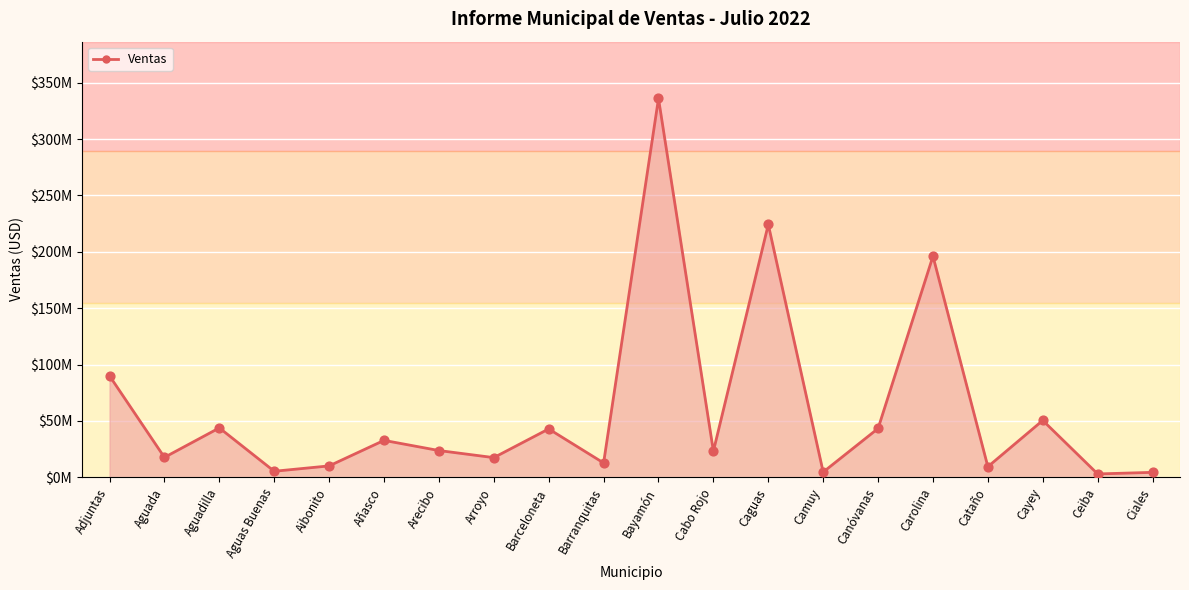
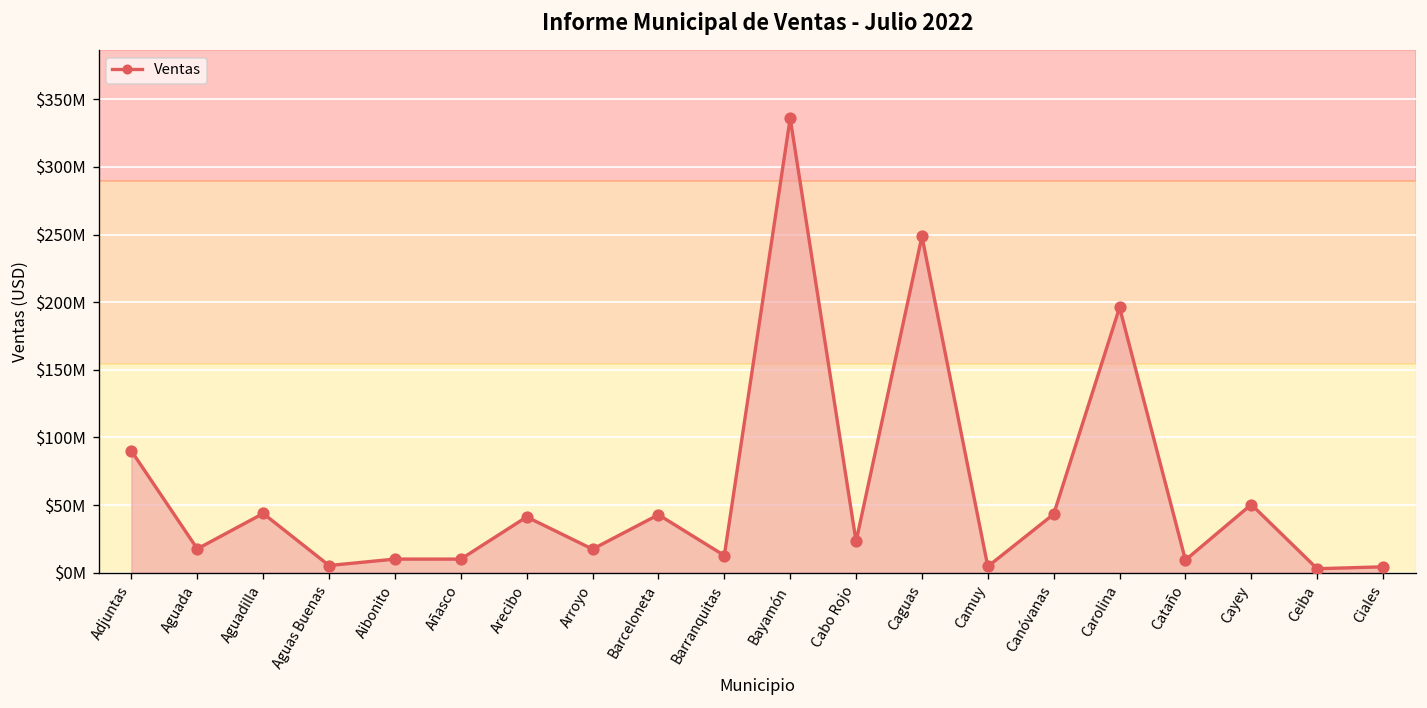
  {
    "Adjuntas": "$90000000",
    "Aguada": "$18000000",
    "Aguadilla": "$44000000",
    "Aguas Buenas": "$5000000",
    "Aibonito": "$10000000",
-   "Añasco": "$33000000",
-   "Arecibo": "$24000000",
+   "Añasco": "$10000000",
+   "Arecibo": "$41000000",
    "Arroyo": "$17000000",
    "Barceloneta": "$43000000",
    "Barranquitas": "$13000000",
    "Bayamón": "$336000000",
    "Cabo Rojo": "$23000000",
-   "Caguas": "$224000000",
+   "Caguas": "$249000000",
    "Camuy": "$5000000",
    "Canóvanas": "$43000000",
    "Carolina": "$196000000",
    "Cataño": "$9000000",
    "Cayey": "$50000000",
    "Ceiba": "$3000000",
    "Ciales": "$4000000"
  }
